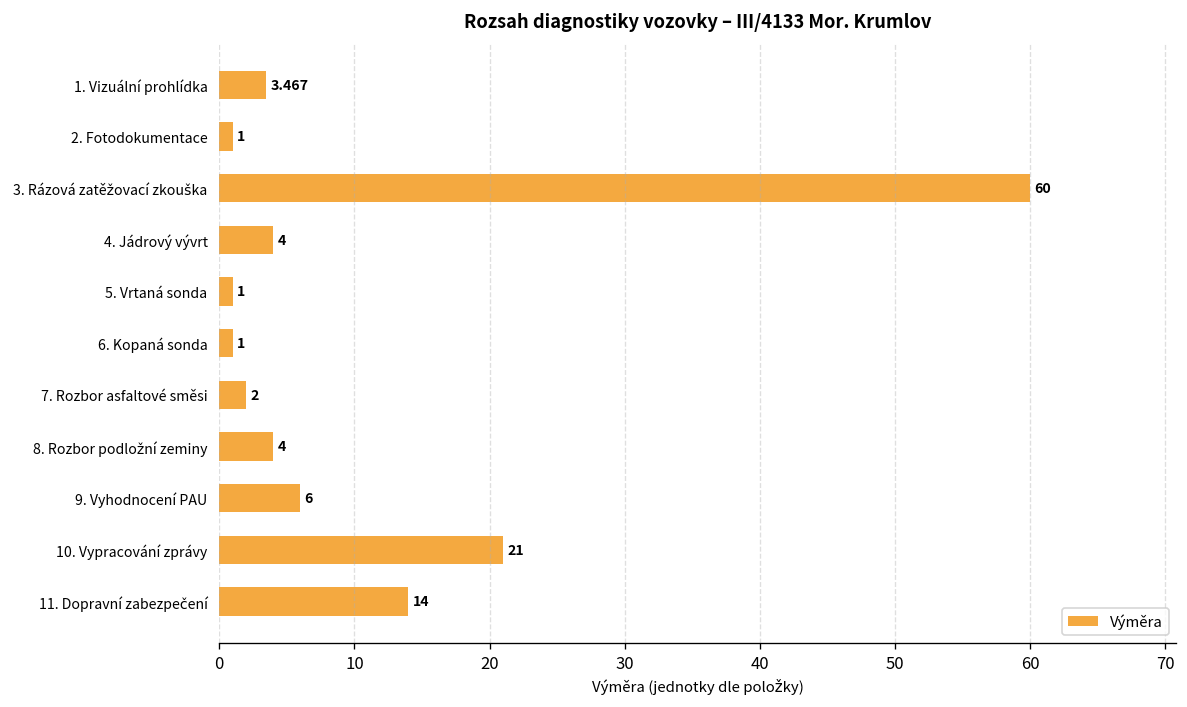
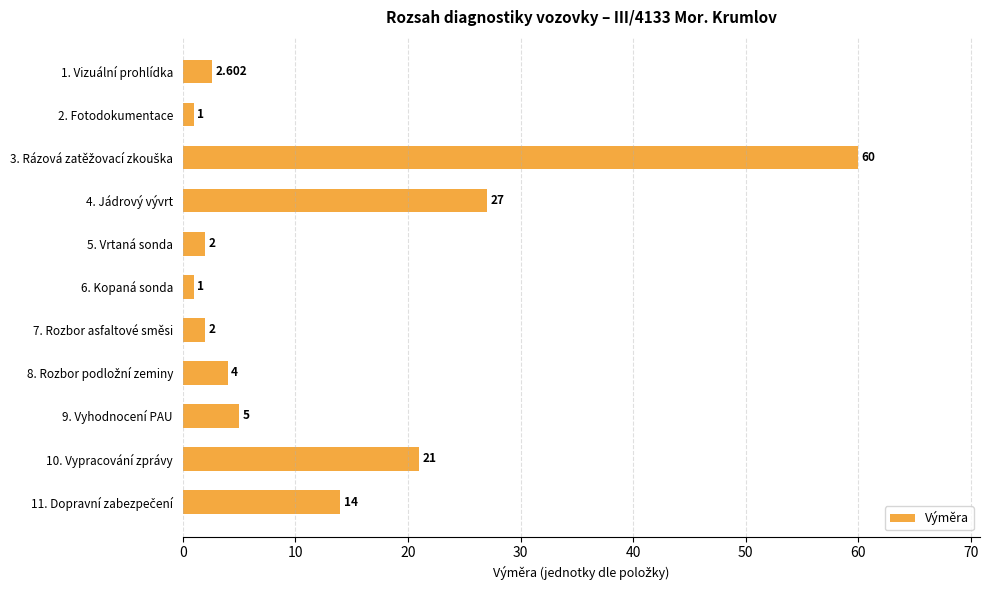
  {
-   "1. Vizuální prohlídka": 3.467,
+   "1. Vizuální prohlídka": 2.602,
    "2. Fotodokumentace": 1,
    "3. Rázová zatěžovací zkouška": 60,
-   "4. Jádrový vývrt": 4,
-   "5. Vrtaná sonda": 1,
+   "4. Jádrový vývrt": 27,
+   "5. Vrtaná sonda": 2,
    "6. Kopaná sonda": 1,
    "7. Rozbor asfaltové směsi": 2,
    "8. Rozbor podložní zeminy": 4,
-   "9. Vyhodnocení PAU": 6,
+   "9. Vyhodnocení PAU": 5,
    "10. Vypracování zprávy": 21,
    "11. Dopravní zabezpečení": 14
  }
